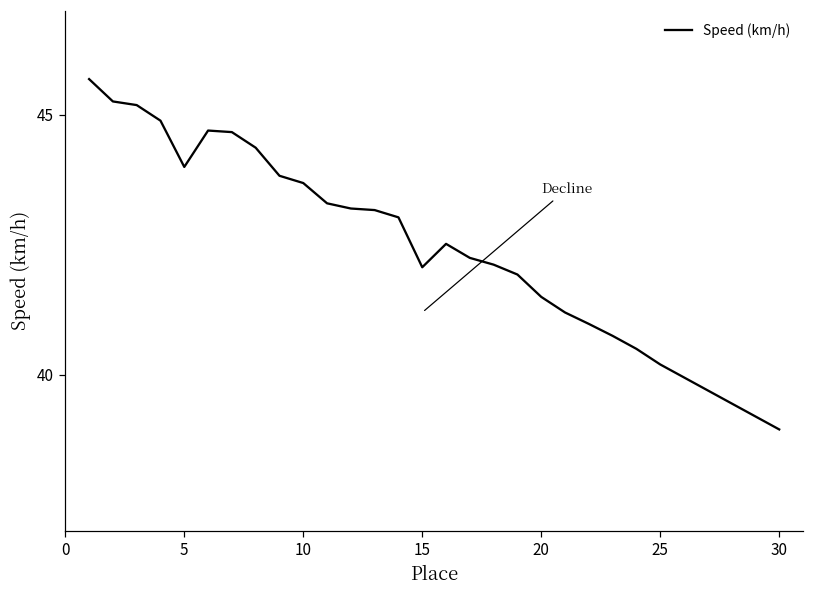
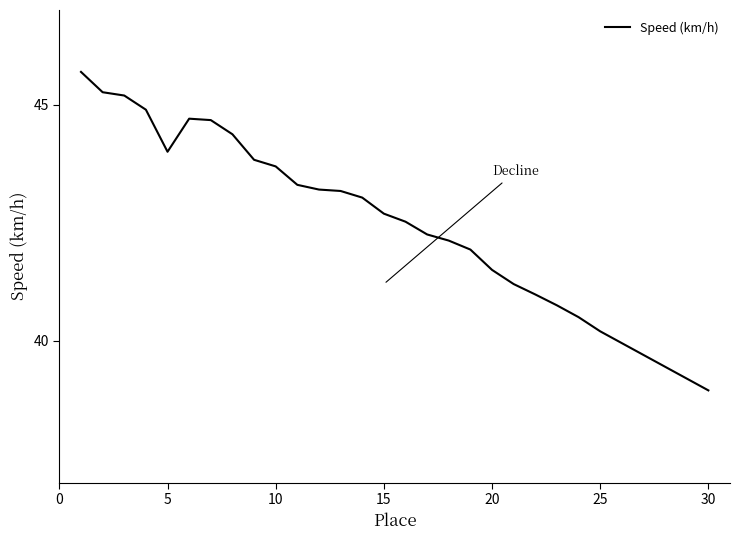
  {
    "5": 44.0,
    "10": 43.7,
-   "15": 42.1,
+   "15": 42.7,
    "20": 41.5,
    "25": 40.2,
    "30": 39.0
  }
